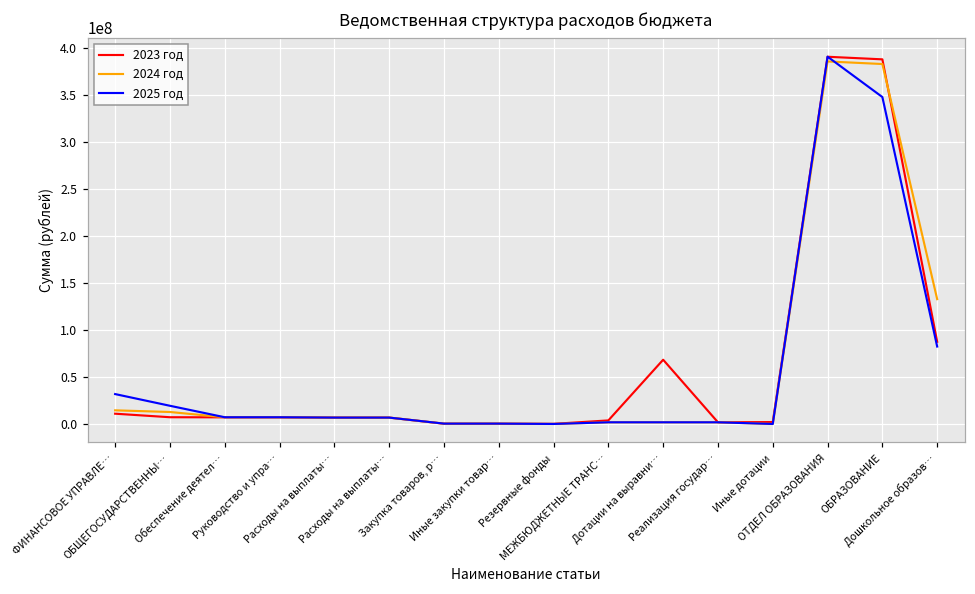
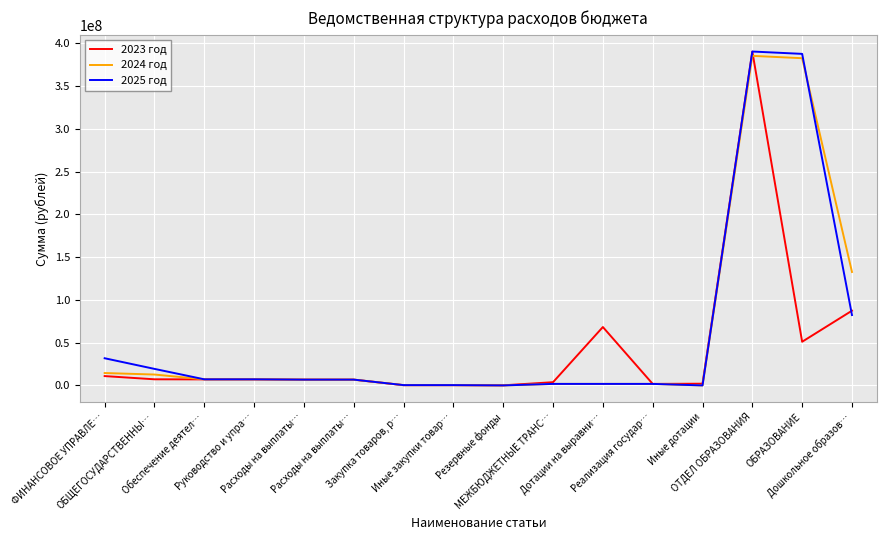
  {
    "2023 год": {
      "ФИНАНСОВОЕ УПРАВЛЕ…": 10000000,
      "ОБЩЕГОСУДАРСТВЕННЫ…": 10000000,
      "Дотации на выравни…": 70000000,
-     "ОБРАЗОВАНИЕ": 390000000,
+     "ОБРАЗОВАНИЕ": 50000000,
      "Дошкольное образов…": 90000000
    },
    "2024 год": {
      "ФИНАНСОВОЕ УПРАВЛЕ…": 10000000,
      "ОБЩЕГОСУДАРСТВЕННЫ…": 10000000,
      "ОТДЕЛ ОБРАЗОВАНИЯ": 390000000,
      "ОБРАЗОВАНИЕ": 380000000,
      "Дошкольное образов…": 130000000
    },
    "2025 год": {
      "ФИНАНСОВОЕ УПРАВЛЕ…": 30000000,
      "ОБЩЕГОСУДАРСТВЕННЫ…": 20000000,
-     "ОБРАЗОВАНИЕ": 350000000,
+     "ОБРАЗОВАНИЕ": 390000000,
      "Дошкольное образов…": 80000000
    }
  }
